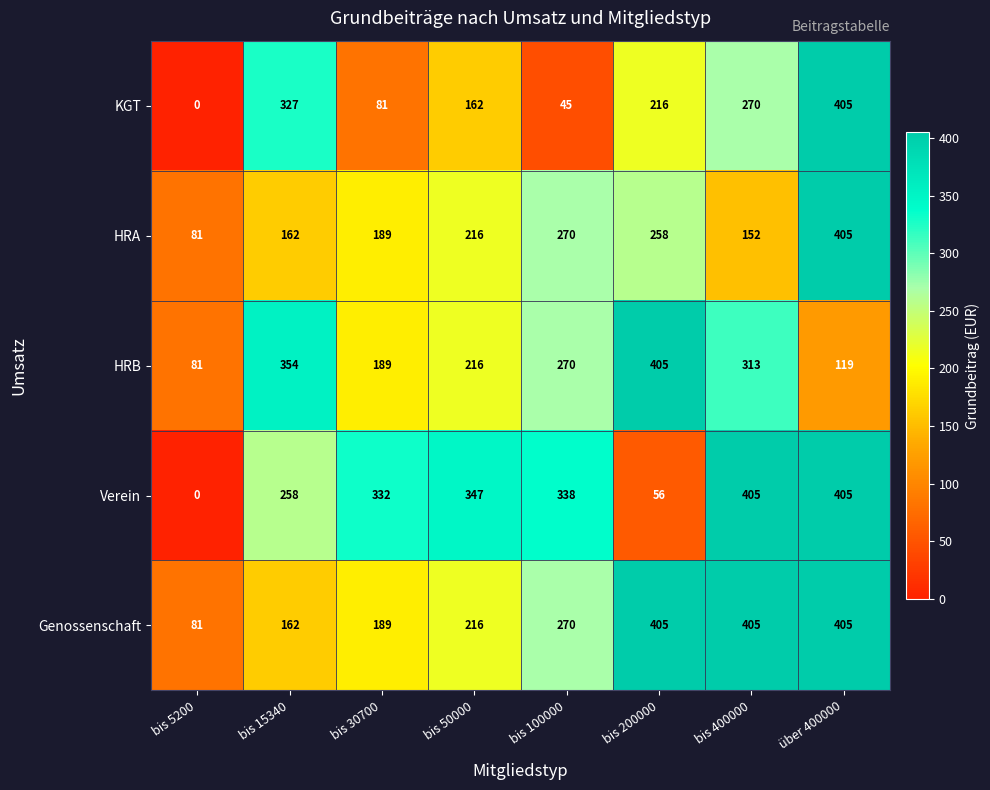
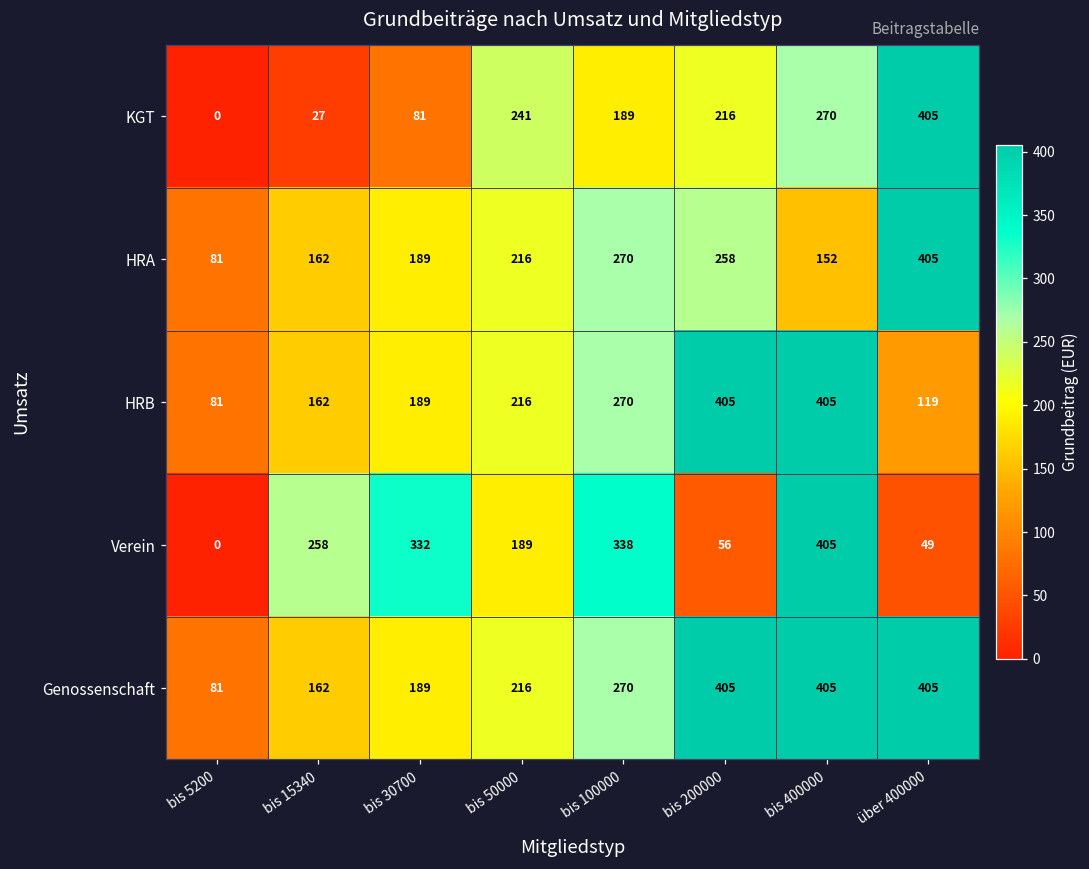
  {
    "KGT": {
      "bis 5200": 0,
-     "bis 15340": 327,
+     "bis 15340": 27,
      "bis 30700": 81,
-     "bis 50000": 162,
-     "bis 100000": 45,
+     "bis 50000": 241,
+     "bis 100000": 189,
      "bis 200000": 216,
      "bis 400000": 270,
      "über 400000": 405
    },
    "HRA": {
      "bis 5200": 81,
      "bis 15340": 162,
      "bis 30700": 189,
      "bis 50000": 216,
      "bis 100000": 270,
      "bis 200000": 258,
      "bis 400000": 152,
      "über 400000": 405
    },
    "HRB": {
      "bis 5200": 81,
-     "bis 15340": 354,
+     "bis 15340": 162,
      "bis 30700": 189,
      "bis 50000": 216,
      "bis 100000": 270,
      "bis 200000": 405,
-     "bis 400000": 313,
+     "bis 400000": 405,
      "über 400000": 119
    },
    "Verein": {
      "bis 5200": 0,
      "bis 15340": 258,
      "bis 30700": 332,
-     "bis 50000": 347,
+     "bis 50000": 189,
      "bis 100000": 338,
      "bis 200000": 56,
      "bis 400000": 405,
-     "über 400000": 405
+     "über 400000": 49
    },
    "Genossenschaft": {
      "bis 5200": 81,
      "bis 15340": 162,
      "bis 30700": 189,
      "bis 50000": 216,
      "bis 100000": 270,
      "bis 200000": 405,
      "bis 400000": 405,
      "über 400000": 405
    }
  }
